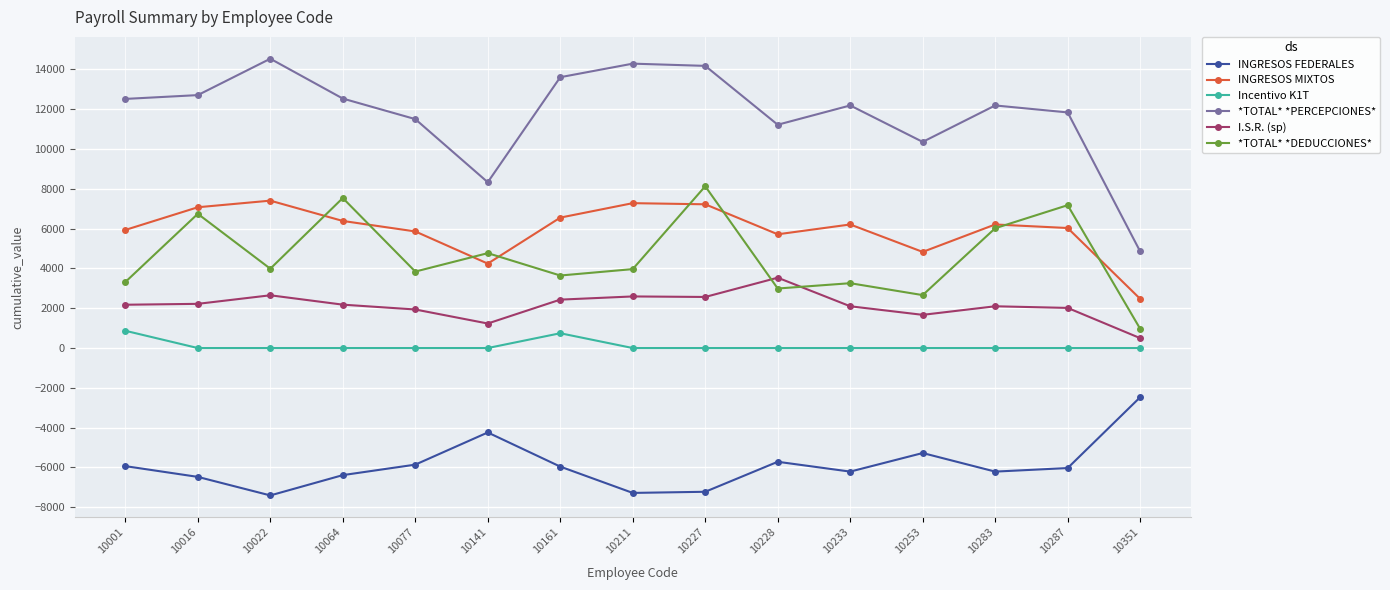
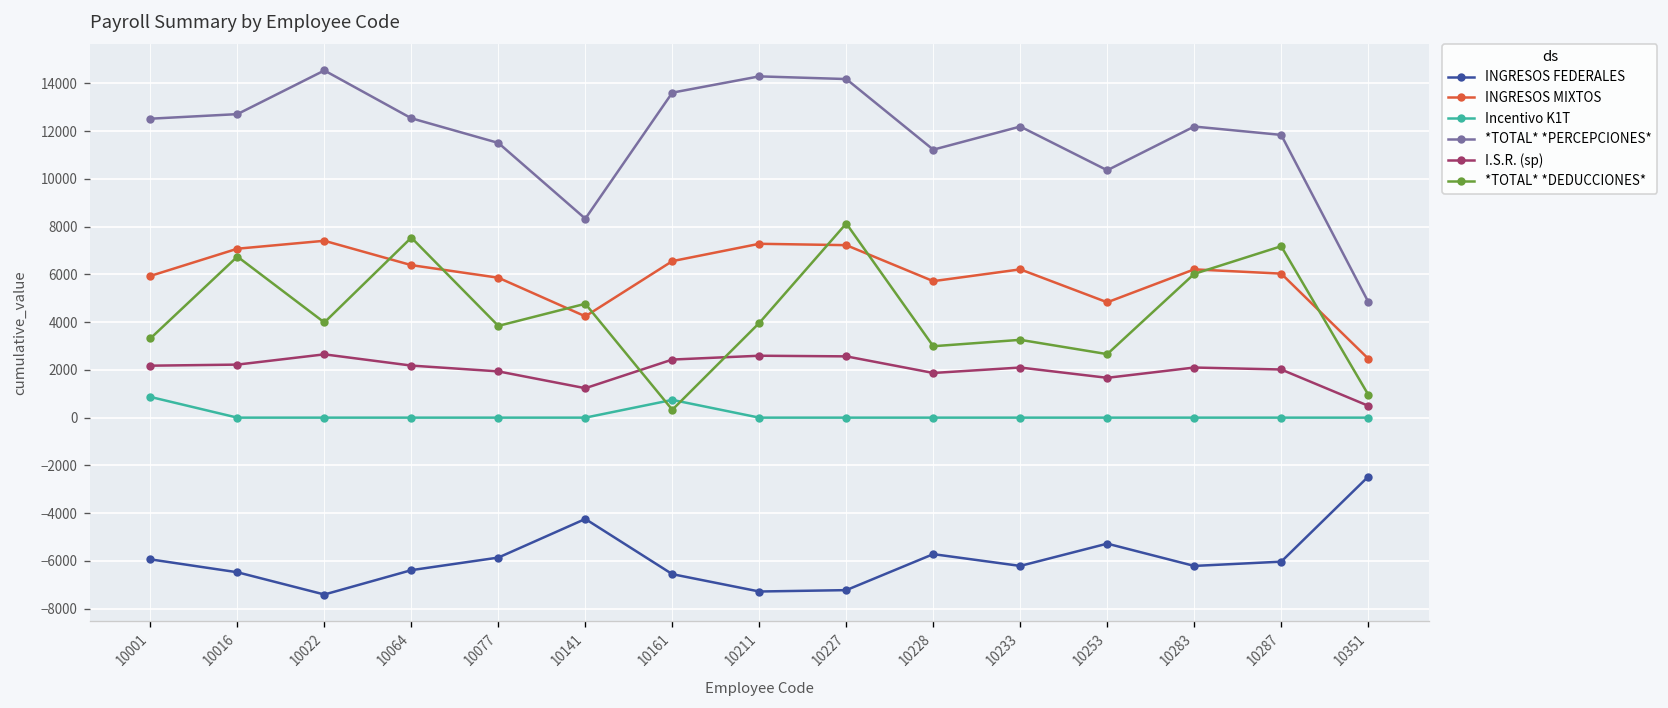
  {
    "INGRESOS FEDERALES": {
      "10001": -5900,
      "10016": -6500,
      "10022": -7400,
      "10064": -6400,
      "10077": -5900,
      "10141": -4200,
-     "10161": -6000,
+     "10161": -6600,
      "10211": -7300,
      "10227": -7200,
      "10228": -5700,
      "10233": -6200,
      "10253": -5300,
      "10283": -6200,
      "10287": -6000,
      "10351": -2500
    },
    "INGRESOS MIXTOS": {
      "10001": 5900,
      "10016": 7100,
      "10022": 7400,
      "10064": 6400,
      "10077": 5900,
      "10141": 4200,
      "10161": 6600,
      "10211": 7300,
      "10227": 7200,
      "10228": 5700,
      "10233": 6200,
      "10253": 4800,
      "10283": 6200,
      "10287": 6000,
      "10351": 2500
    },
    "Incentivo K1T": {
      "10001": 900,
      "10016": 0,
      "10022": 0,
      "10064": 0,
      "10077": 0,
      "10141": 0,
      "10161": 700,
      "10211": 0,
      "10227": 0,
      "10228": 0,
      "10233": 0,
      "10253": 0,
      "10283": 0,
      "10287": 0,
      "10351": 0
    },
    "*TOTAL* *PERCEPCIONES*": {
      "10001": 12500,
      "10016": 12700,
      "10022": 14500,
      "10064": 12500,
      "10077": 11500,
      "10141": 8300,
      "10161": 13600,
      "10211": 14300,
      "10227": 14200,
      "10228": 11200,
      "10233": 12200,
      "10253": 10400,
      "10283": 12200,
      "10287": 11800,
      "10351": 4900
    },
    "I.S.R. (sp)": {
      "10001": 2200,
      "10016": 2200,
      "10022": 2700,
      "10064": 2200,
      "10077": 1900,
      "10141": 1200,
      "10161": 2400,
      "10211": 2600,
      "10227": 2600,
-     "10228": 3500,
+     "10228": 1900,
      "10233": 2100,
      "10253": 1700,
      "10283": 2100,
      "10287": 2000,
      "10351": 500
    },
    "*TOTAL* *DEDUCCIONES*": {
      "10001": 3300,
      "10016": 6700,
      "10022": 4000,
      "10064": 7500,
      "10077": 3800,
      "10141": 4800,
-     "10161": 3600,
+     "10161": 300,
      "10211": 4000,
      "10227": 8100,
      "10228": 3000,
      "10233": 3300,
      "10253": 2700,
      "10283": 6000,
      "10287": 7200,
      "10351": 1000
    }
  }
